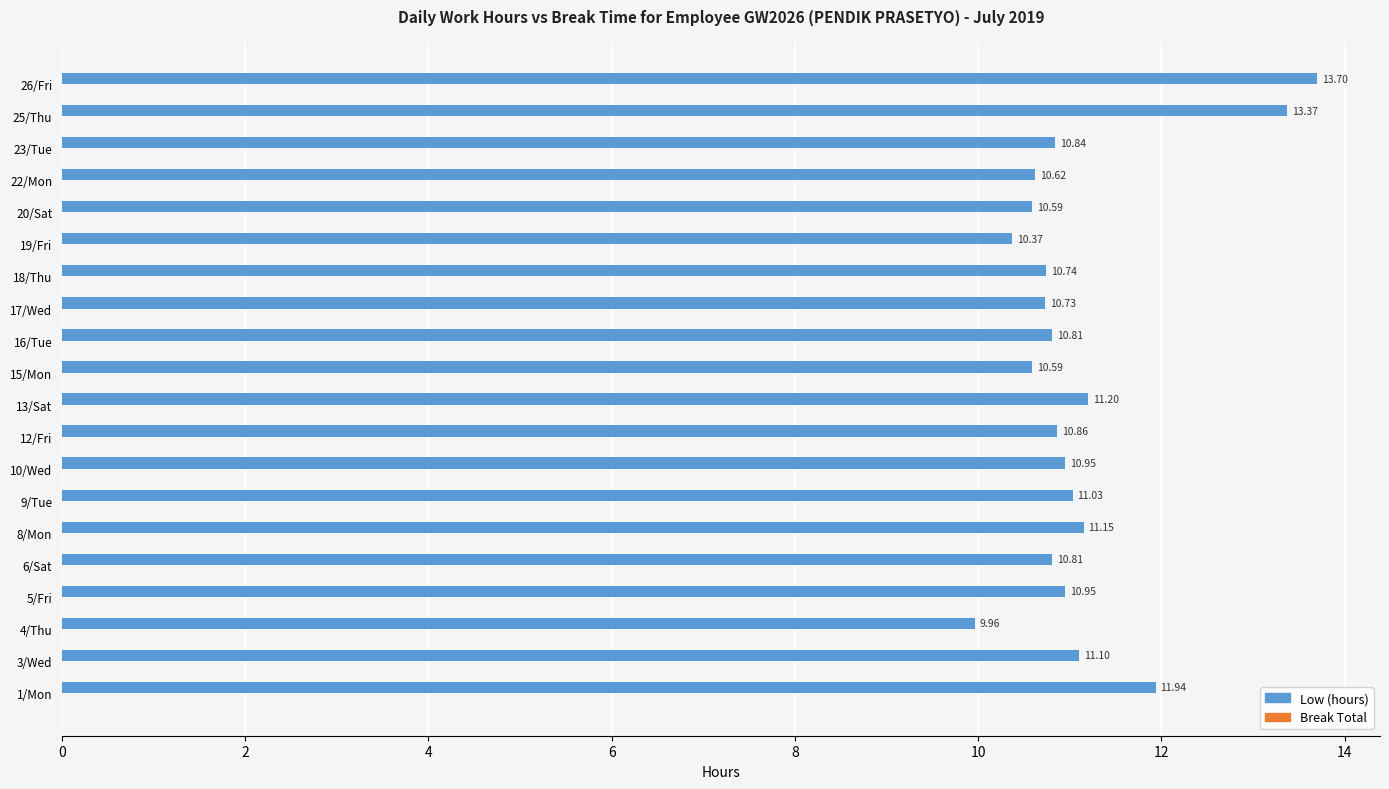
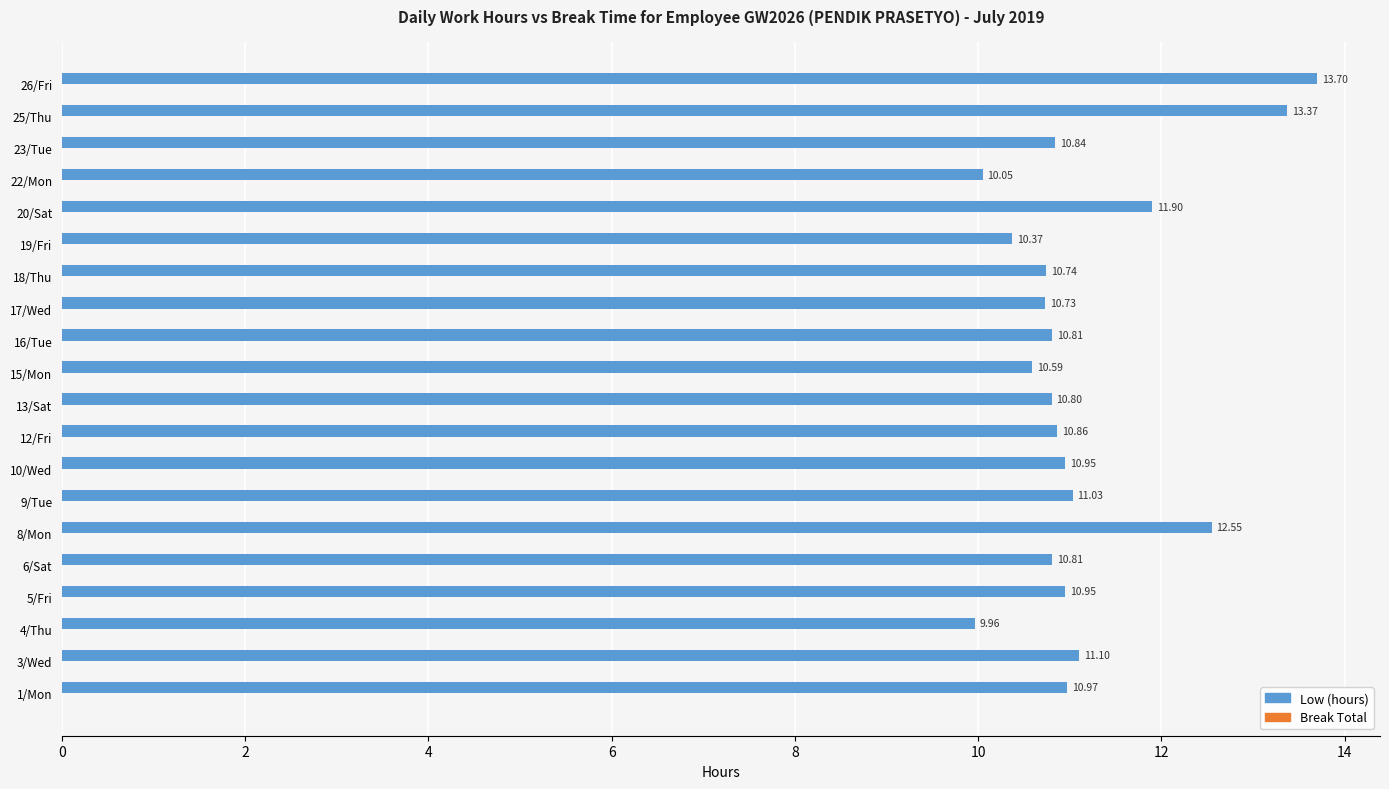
  {
    "Low (hours)": {
      "26/Fri": 13.70,
      "25/Thu": 13.37,
      "23/Tue": 10.84,
-     "22/Mon": 10.62,
-     "20/Sat": 10.59,
+     "22/Mon": 10.05,
+     "20/Sat": 11.90,
      "19/Fri": 10.37,
      "18/Thu": 10.74,
      "17/Wed": 10.73,
      "16/Tue": 10.81,
      "15/Mon": 10.59,
-     "13/Sat": 11.20,
+     "13/Sat": 10.80,
      "12/Fri": 10.86,
      "10/Wed": 10.95,
      "9/Tue": 11.03,
-     "8/Mon": 11.15,
+     "8/Mon": 12.55,
      "6/Sat": 10.81,
      "5/Fri": 10.95,
      "4/Thu": 9.96,
      "3/Wed": 11.10,
-     "1/Mon": 11.94
+     "1/Mon": 10.97
    },
    "Break Total": {
      "26/Fri": 0.0,
      "25/Thu": 0.0,
      "23/Tue": 0.0,
      "22/Mon": 0.0,
      "20/Sat": 0.0,
      "19/Fri": 0.0,
      "18/Thu": 0.0,
      "17/Wed": 0.0,
      "16/Tue": 0.0,
      "15/Mon": 0.0,
      "13/Sat": 0.0,
      "12/Fri": 0.0,
      "10/Wed": 0.0,
      "9/Tue": 0.0,
      "8/Mon": 0.0,
      "6/Sat": 0.0,
      "5/Fri": 0.0,
      "4/Thu": 0.0,
      "3/Wed": 0.0,
      "1/Mon": 0.0
    }
  }
